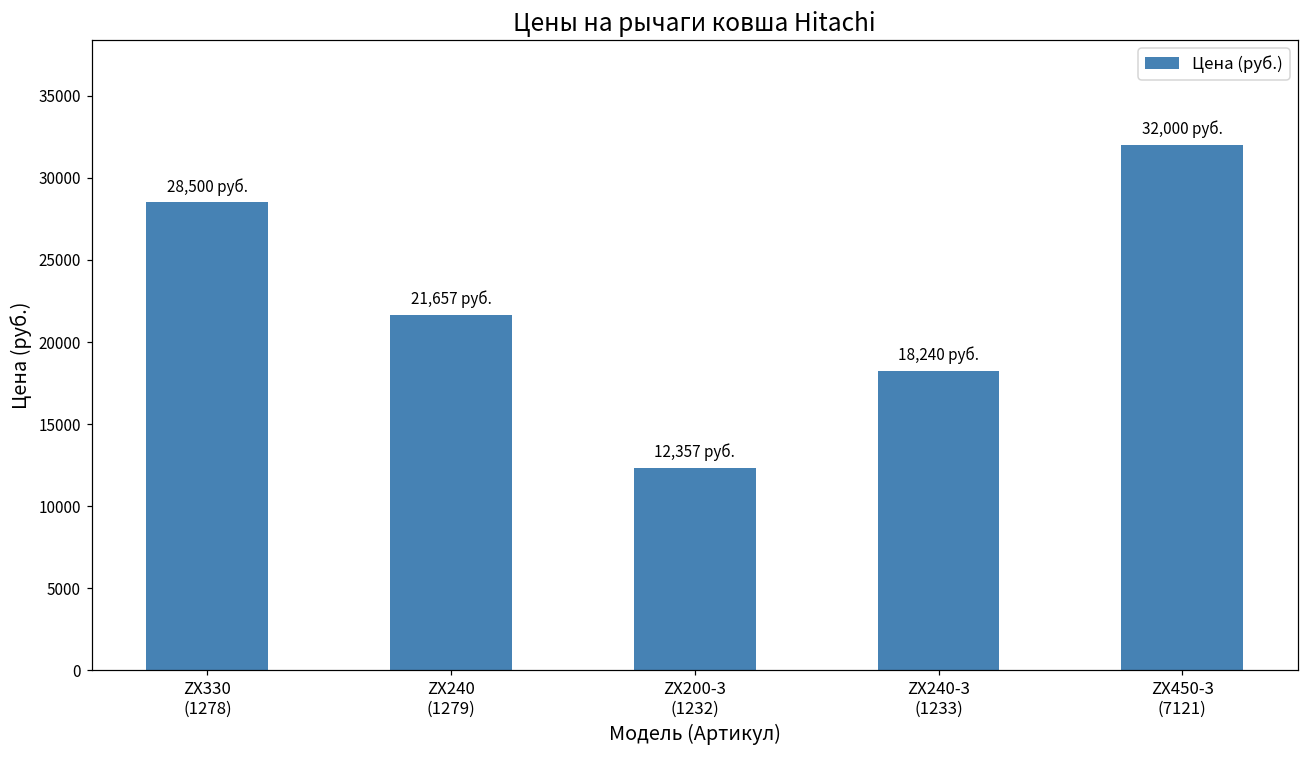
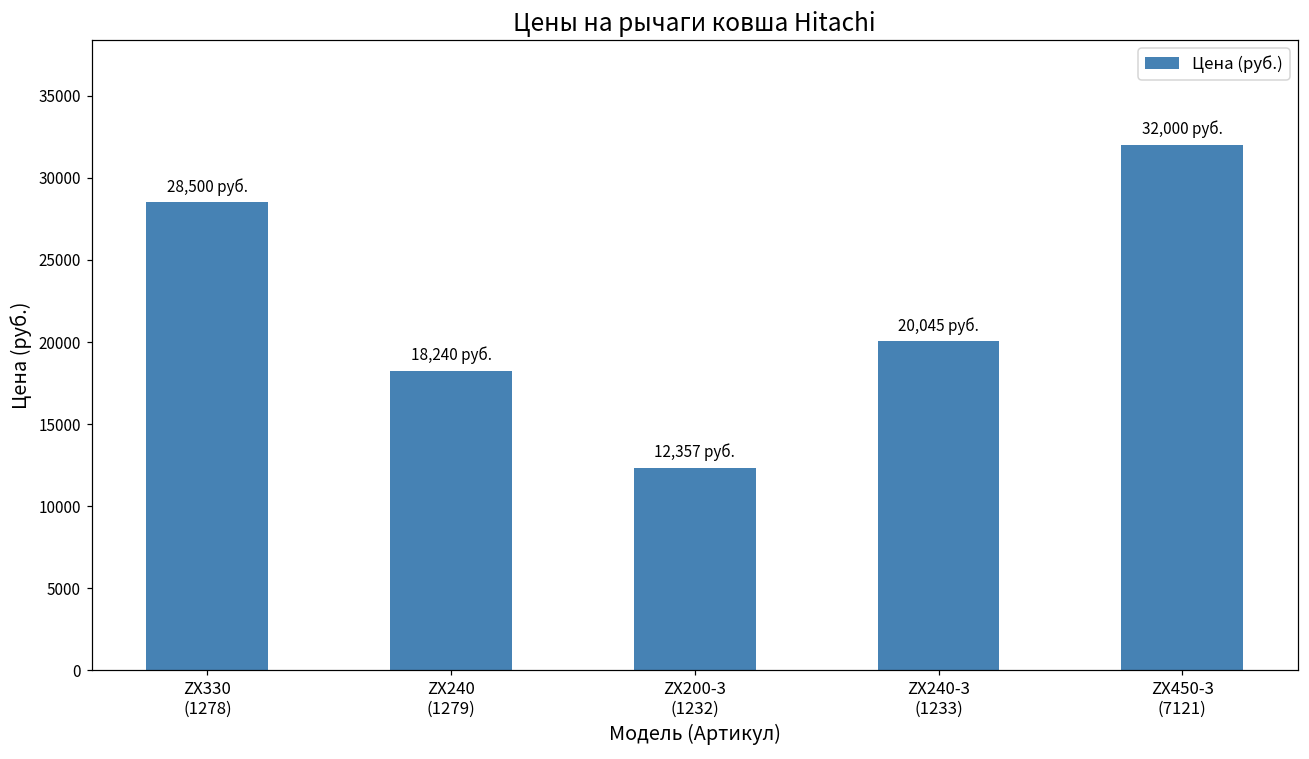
  {
    "ZX330 (1278)": "28,500",
-   "ZX240 (1279)": "21,657",
+   "ZX240 (1279)": "18,240",
    "ZX200-3 (1232)": "12,357",
-   "ZX240-3 (1233)": "18,240",
+   "ZX240-3 (1233)": "20,045",
    "ZX450-3 (7121)": "32,000"
  }
